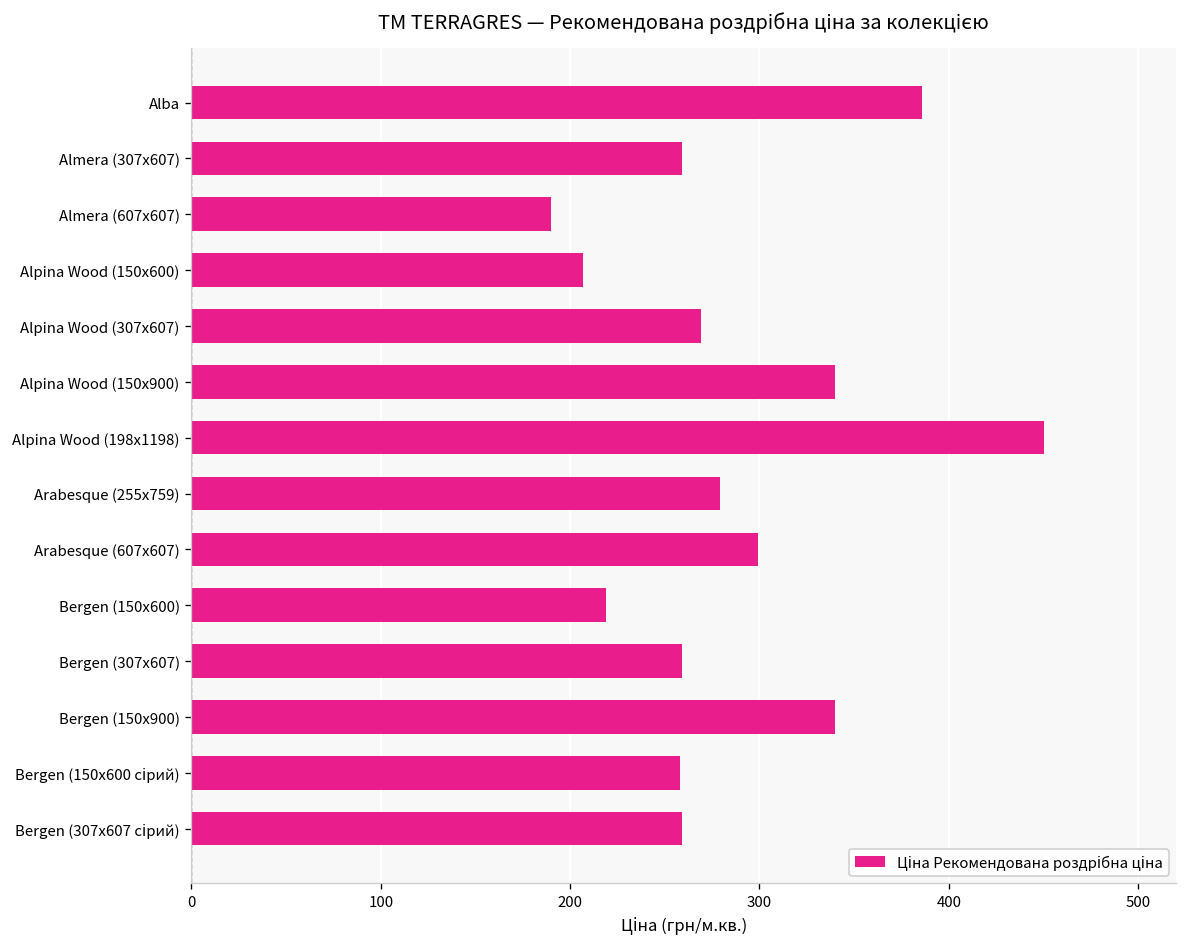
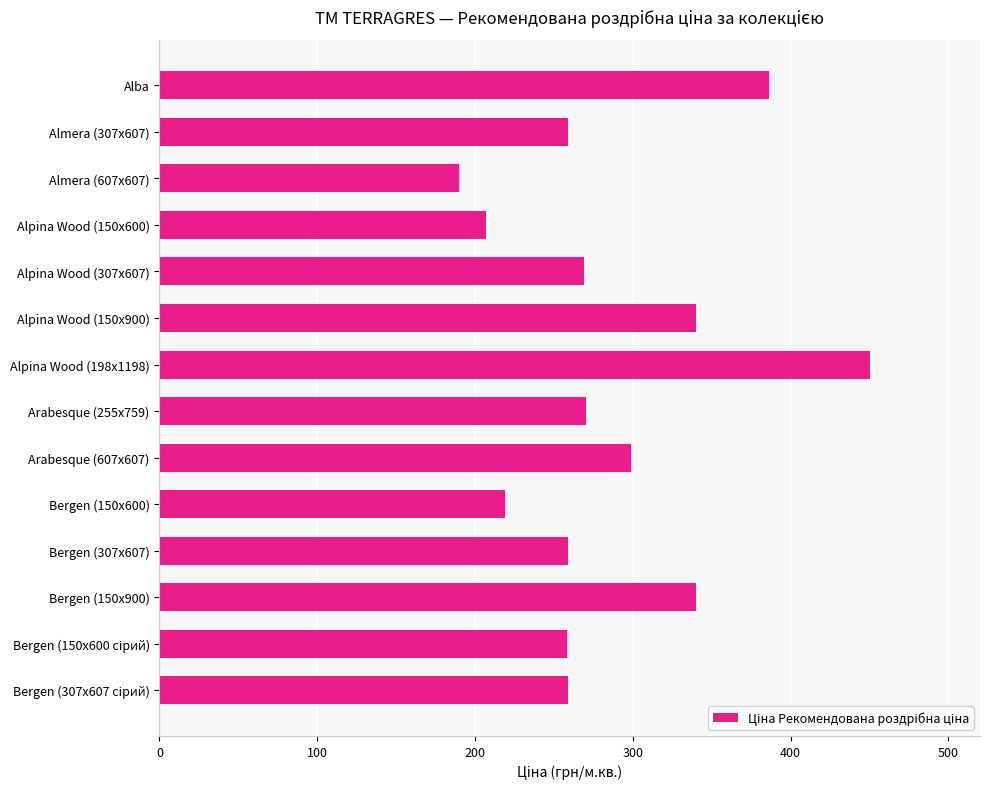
  {
    "Alba": 386,
    "Almera (307х607)": 259,
    "Almera (607х607)": 190,
    "Alpina Wood (150х600)": 207,
    "Alpina Wood (307х607)": 269,
    "Alpina Wood (150х900)": 340,
    "Alpina Wood (198х1198)": 451,
-   "Arabesque (255х759)": 279,
+   "Arabesque (255х759)": 270,
    "Arabesque (607х607)": 299,
    "Bergen (150х600)": 219,
    "Bergen (307х607)": 259,
    "Bergen (150х900)": 340,
    "Bergen (150х600 сірий)": 258,
    "Bergen (307х607 сірий)": 259
  }
